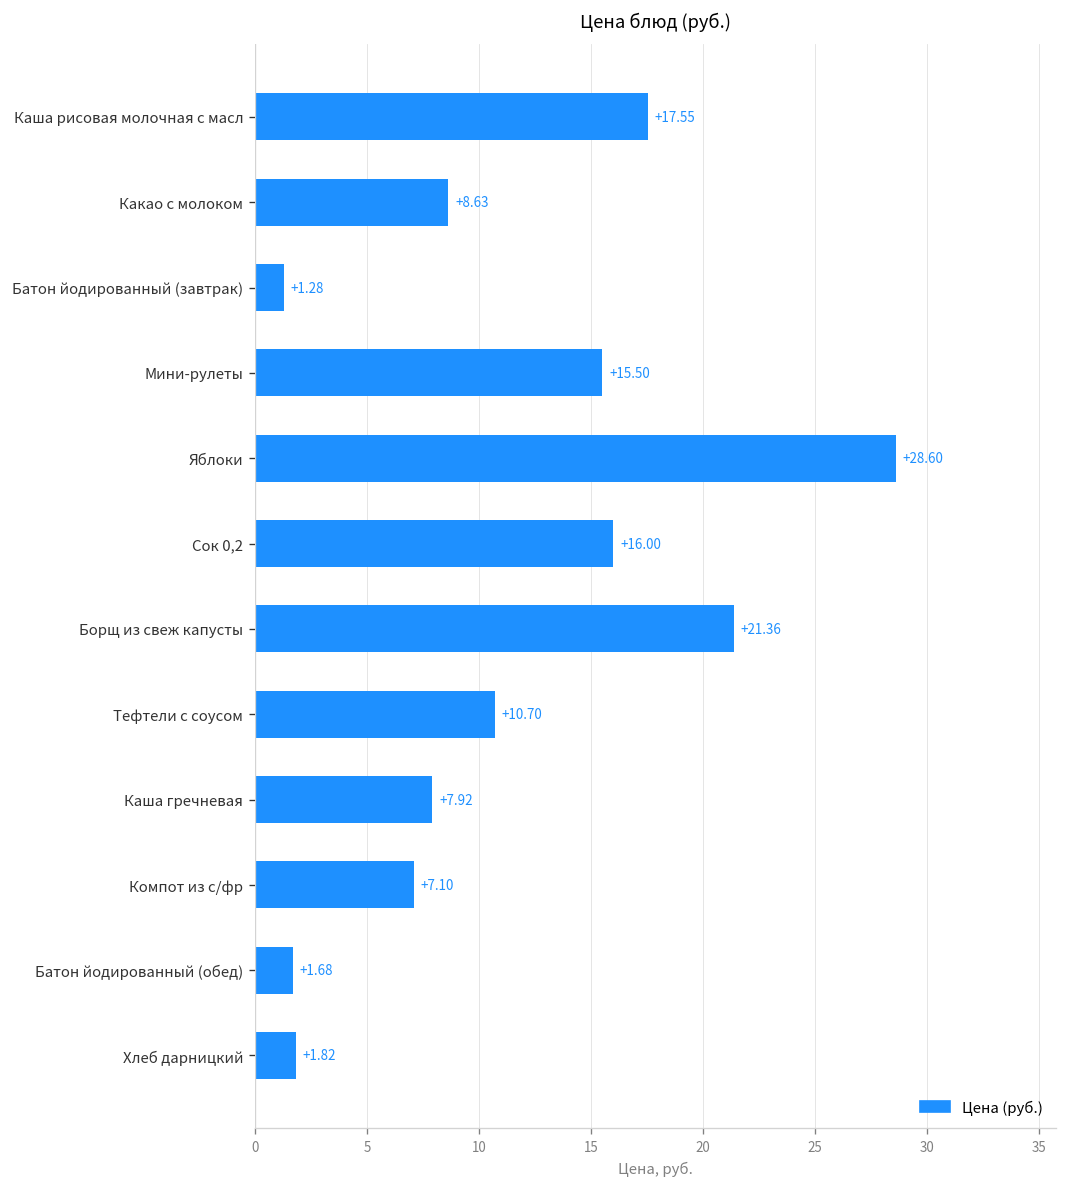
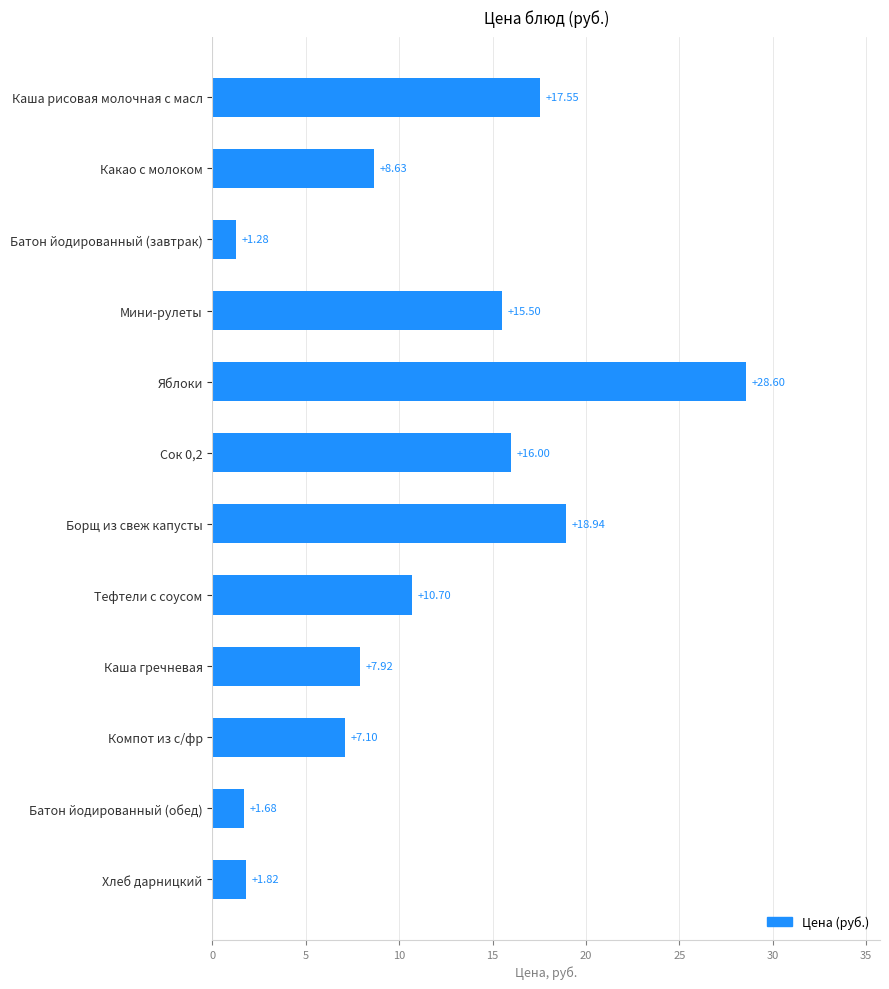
  {
    "Каша рисовая молочная с масл": "+17.55",
    "Какао с молоком": "+8.63",
    "Батон йодированный (завтрак)": "+1.28",
    "Мини-рулеты": "+15.50",
    "Яблоки": "+28.60",
    "Сок 0,2": "+16.00",
-   "Борщ из свеж капусты": "+21.36",
+   "Борщ из свеж капусты": "+18.94",
    "Тефтели с соусом": "+10.70",
    "Каша гречневая": "+7.92",
    "Компот из с/фр": "+7.10",
    "Батон йодированный (обед)": "+1.68",
    "Хлеб дарницкий": "+1.82"
  }
